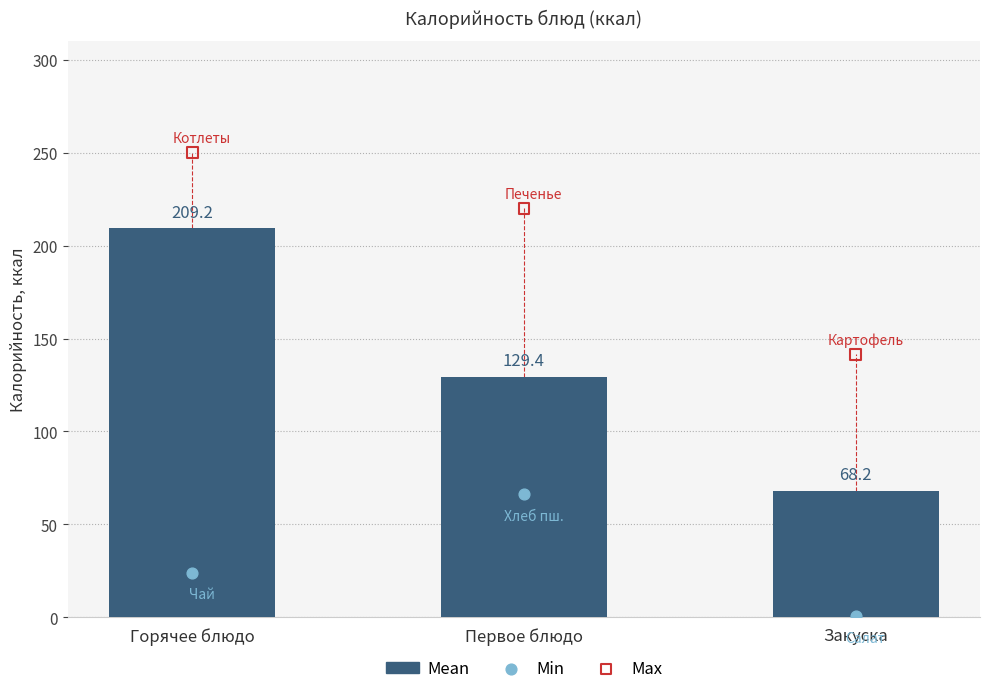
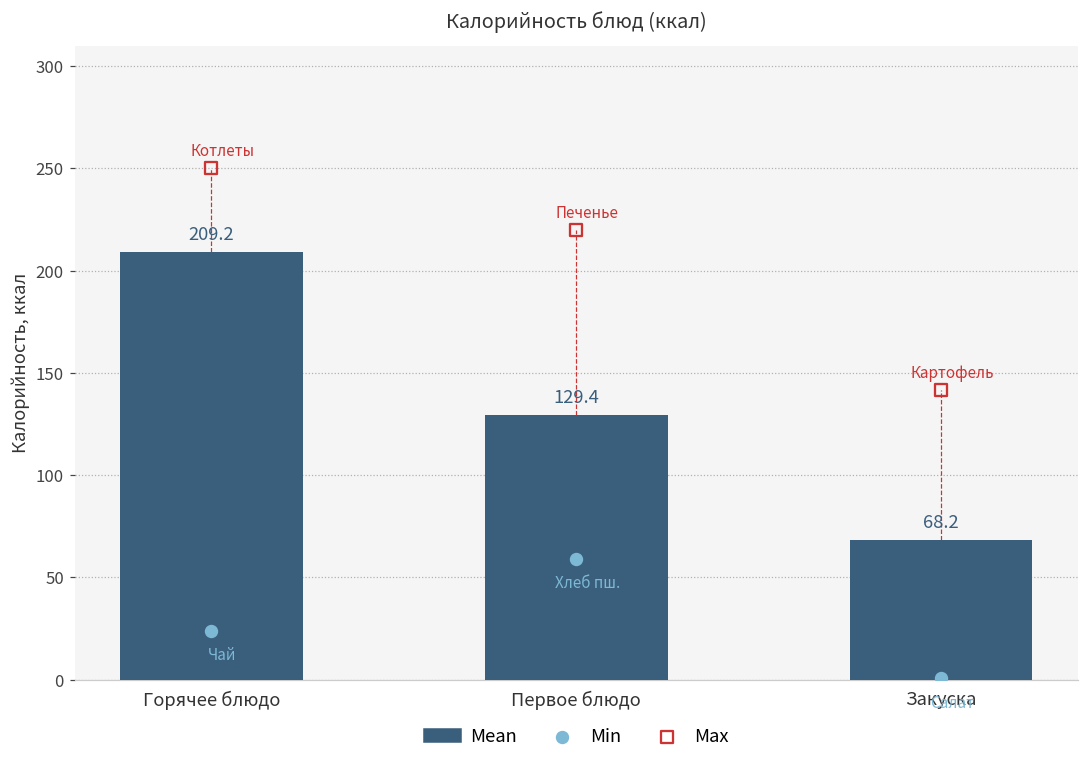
  {
    "Mean": {
      "Горячее блюдо": 209.2,
      "Первое блюдо": 129.4,
      "Закуска": 68.2
    },
    "Min": {
-     "Первое блюдо": 66
+     "Первое блюдо": 59
    }
  }
